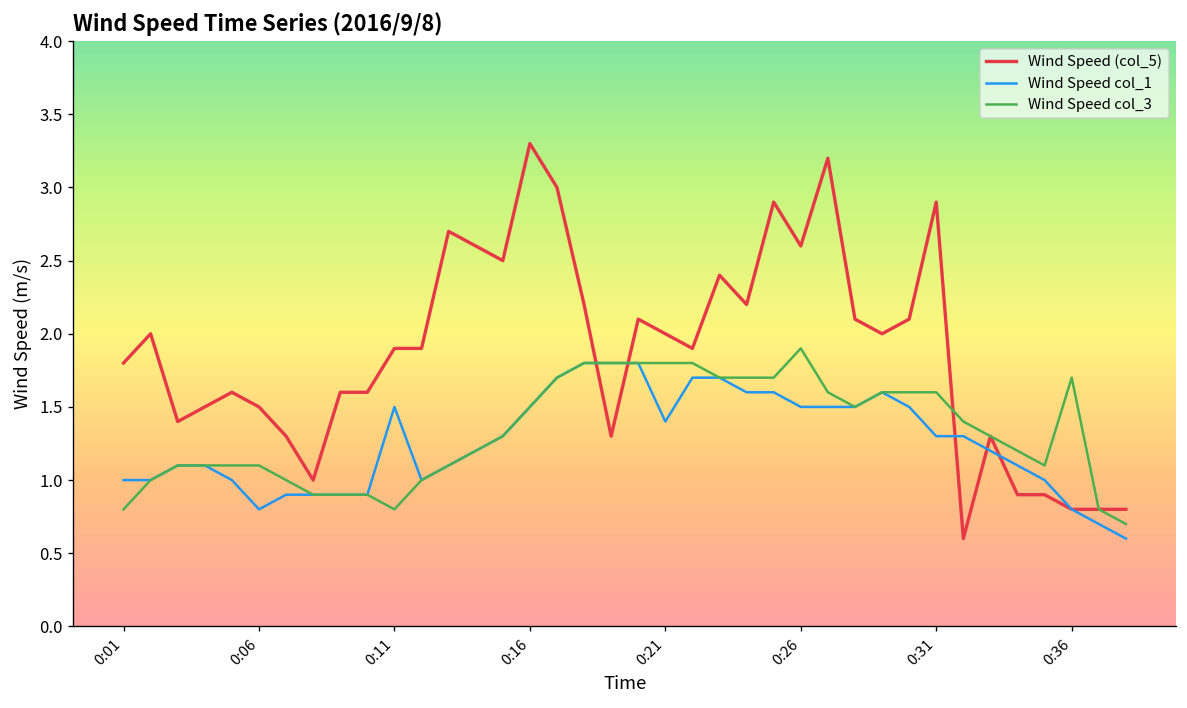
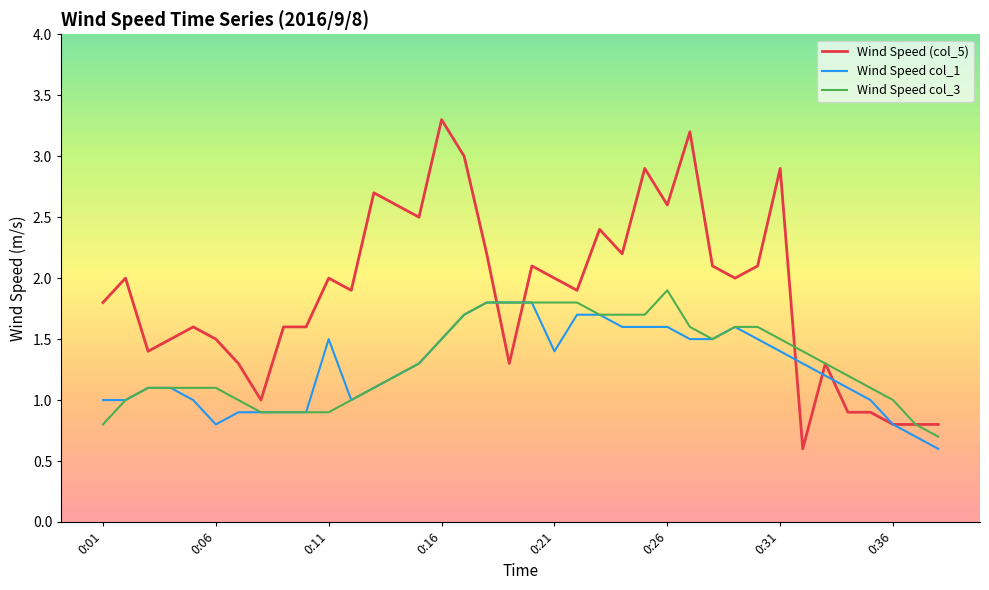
  {
    "Wind Speed (col_5)": {
      "0:01": 1.8,
      "0:06": 1.5,
-     "0:11": 1.9,
+     "0:11": 2.0,
      "0:16": 3.3,
      "0:21": 2.0,
      "0:26": 2.6,
      "0:31": 2.9
    },
    "Wind Speed col_1": {
      "0:01": 1.0,
      "0:06": 0.8,
      "0:11": 1.5,
      "0:21": 1.4,
-     "0:26": 1.5,
-     "0:31": 1.3
+     "0:26": 1.6,
+     "0:31": 1.4
    },
    "Wind Speed col_3": {
      "0:01": 0.8,
      "0:06": 1.1,
-     "0:11": 0.8,
+     "0:11": 0.9,
      "0:21": 1.8,
      "0:26": 1.9,
-     "0:31": 1.6,
-     "0:36": 1.7
+     "0:31": 1.5,
+     "0:36": 1.0
    }
  }
